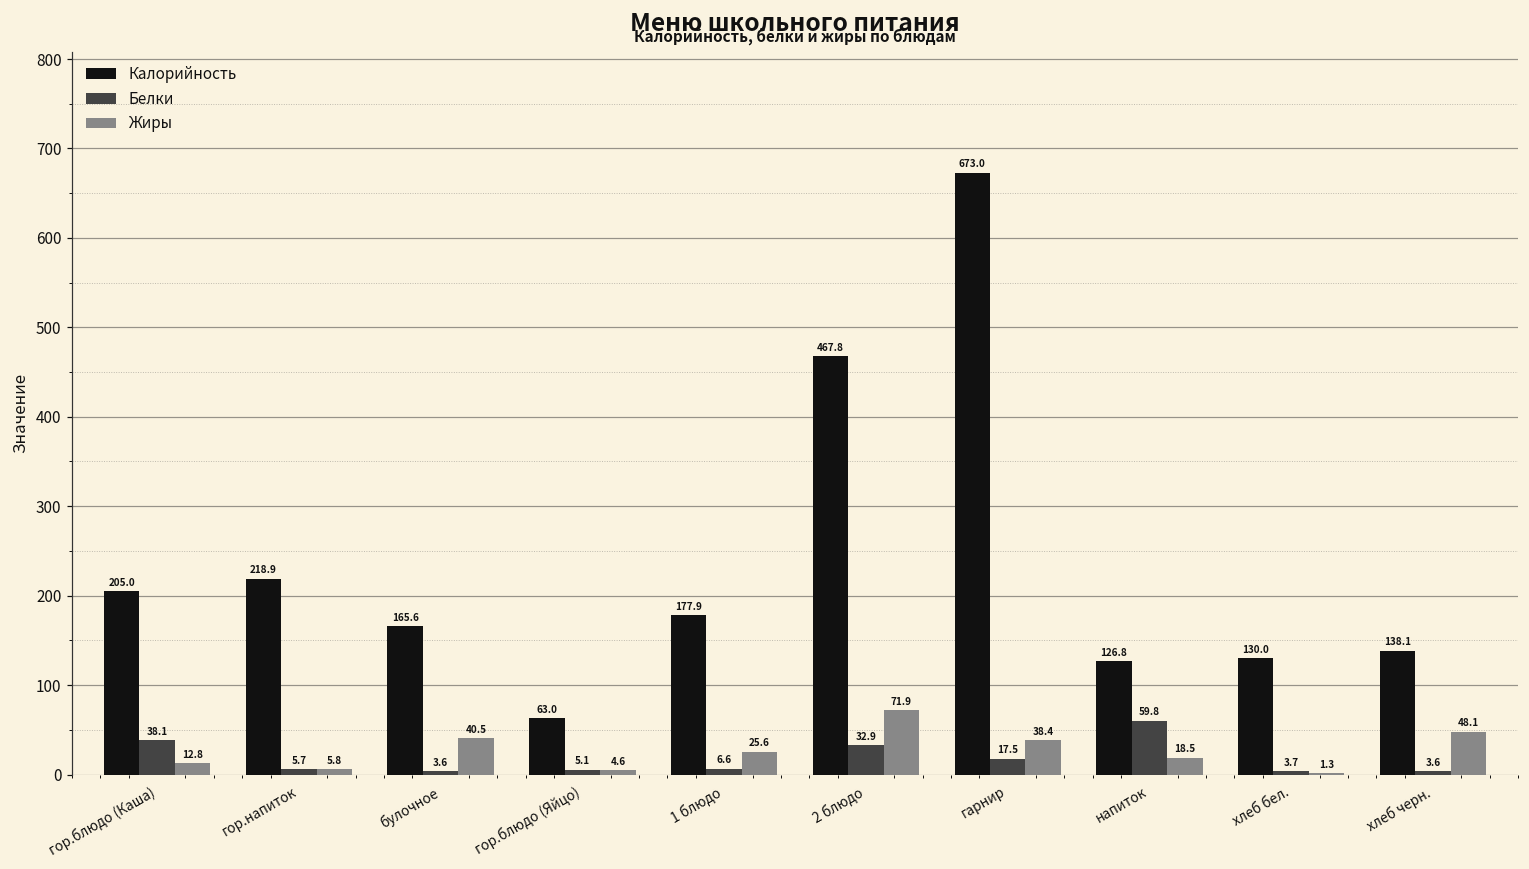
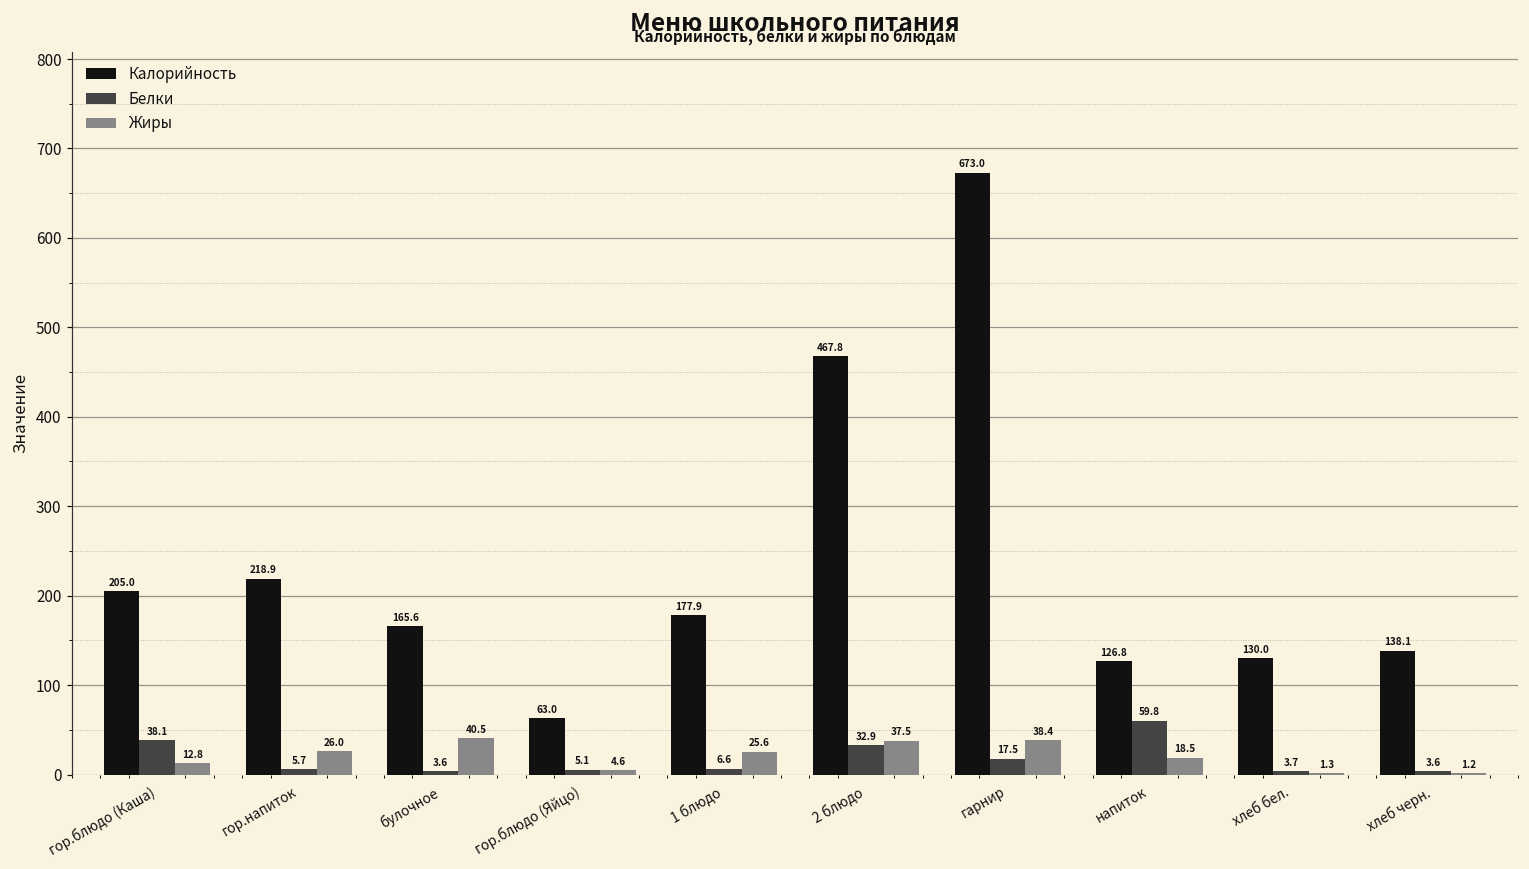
  {
    "Калорийность": {
      "гор.блюдо (Каша)": 205.0,
      "гор.напиток": 218.9,
      "булочное": 165.6,
      "гор.блюдо (Яйцо)": 63.0,
      "1 блюдо": 177.9,
      "2 блюдо": 467.8,
      "гарнир": 673.0,
      "напиток": 126.8,
      "хлеб бел.": 130.0,
      "хлеб черн.": 138.1
    },
    "Белки": {
      "гор.блюдо (Каша)": 38.1,
      "гор.напиток": 5.7,
      "булочное": 3.6,
      "гор.блюдо (Яйцо)": 5.1,
      "1 блюдо": 6.6,
      "2 блюдо": 32.9,
      "гарнир": 17.5,
      "напиток": 59.8,
      "хлеб бел.": 3.7,
      "хлеб черн.": 3.6
    },
    "Жиры": {
      "гор.блюдо (Каша)": 12.8,
-     "гор.напиток": 5.8,
+     "гор.напиток": 26.0,
      "булочное": 40.5,
      "гор.блюдо (Яйцо)": 4.6,
      "1 блюдо": 25.6,
-     "2 блюдо": 71.9,
+     "2 блюдо": 37.5,
      "гарнир": 38.4,
      "напиток": 18.5,
      "хлеб бел.": 1.3,
-     "хлеб черн.": 48.1
+     "хлеб черн.": 1.2
    }
  }
